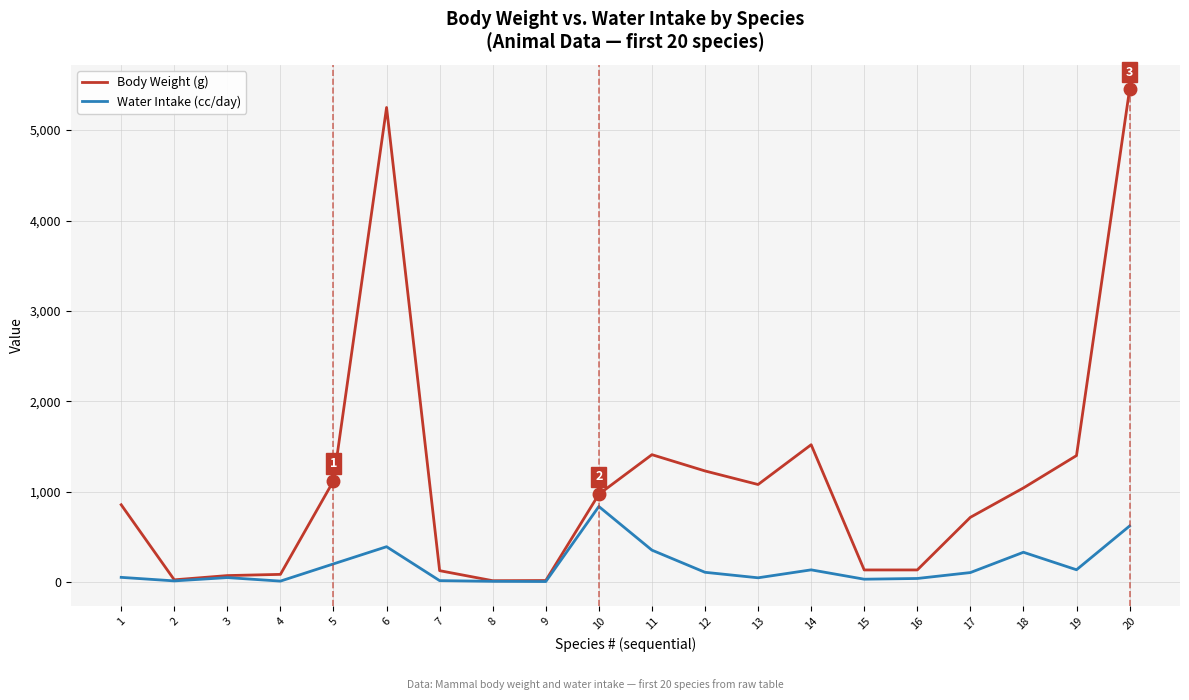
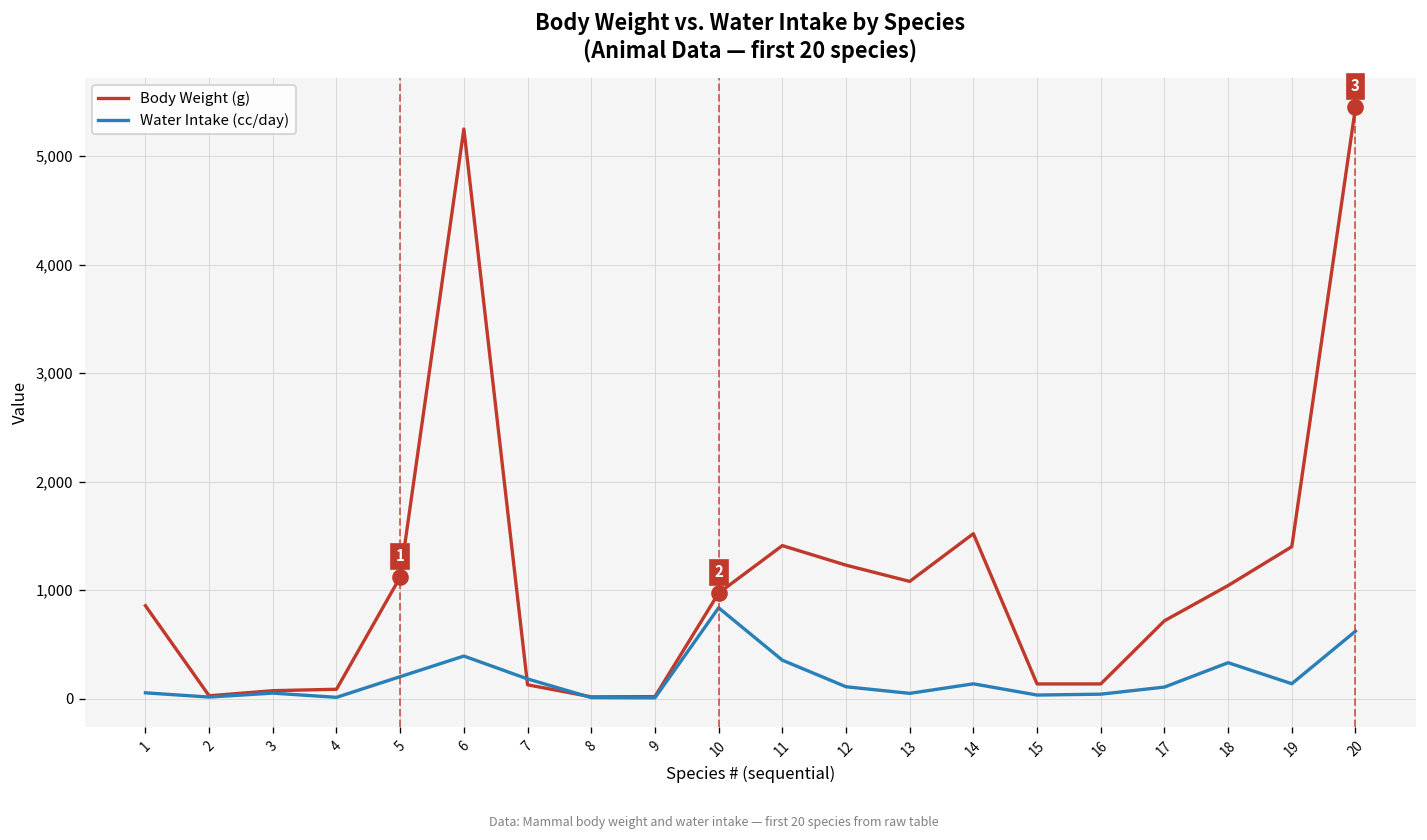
  {
    "Water Intake (cc/day)": {
      "1": 100,
      "4": 0,
      "5": 200,
      "6": 400,
-     "7": 0,
+     "7": 200,
      "10": 800,
      "11": 400,
      "12": 100,
      "13": 0,
      "14": 100,
      "15": 0,
      "16": 0,
      "17": 100,
      "18": 300,
      "19": 100,
      "20": 600
    }
  }
